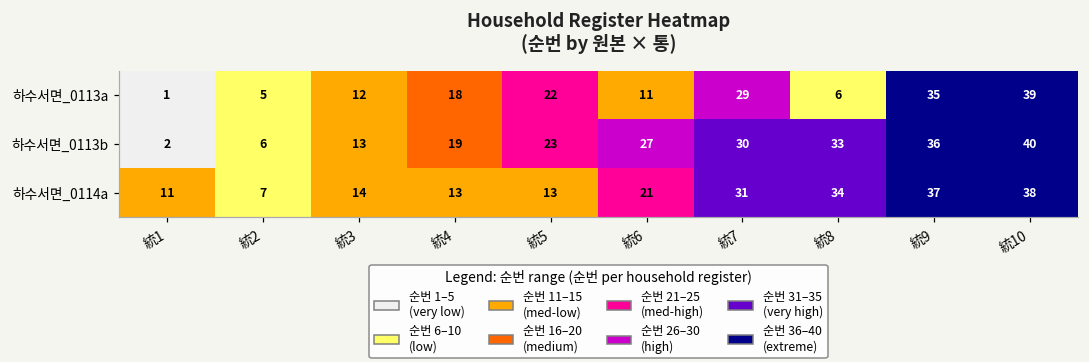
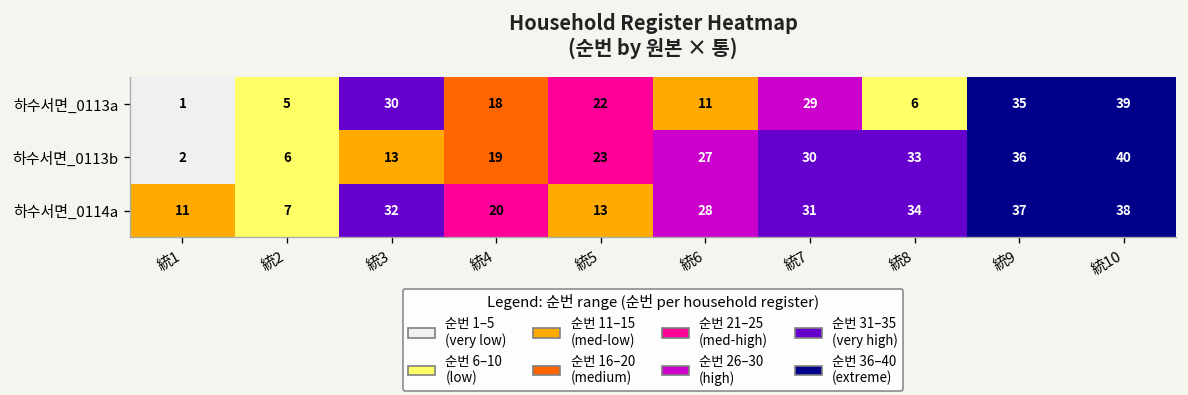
  {
    "하수서면_0113a": {
      "統1": 1,
      "統2": 5,
-     "統3": 12,
+     "統3": 30,
      "統4": 18,
      "統5": 22,
      "統6": 11,
      "統7": 29,
      "統8": 6,
      "統9": 35,
      "統10": 39
    },
    "하수서면_0113b": {
      "統1": 2,
      "統2": 6,
      "統3": 13,
      "統4": 19,
      "統5": 23,
      "統6": 27,
      "統7": 30,
      "統8": 33,
      "統9": 36,
      "統10": 40
    },
    "하수서면_0114a": {
      "統1": 11,
      "統2": 7,
-     "統3": 14,
-     "統4": 13,
+     "統3": 32,
+     "統4": 20,
      "統5": 13,
-     "統6": 21,
+     "統6": 28,
      "統7": 31,
      "統8": 34,
      "統9": 37,
      "統10": 38
    }
  }
